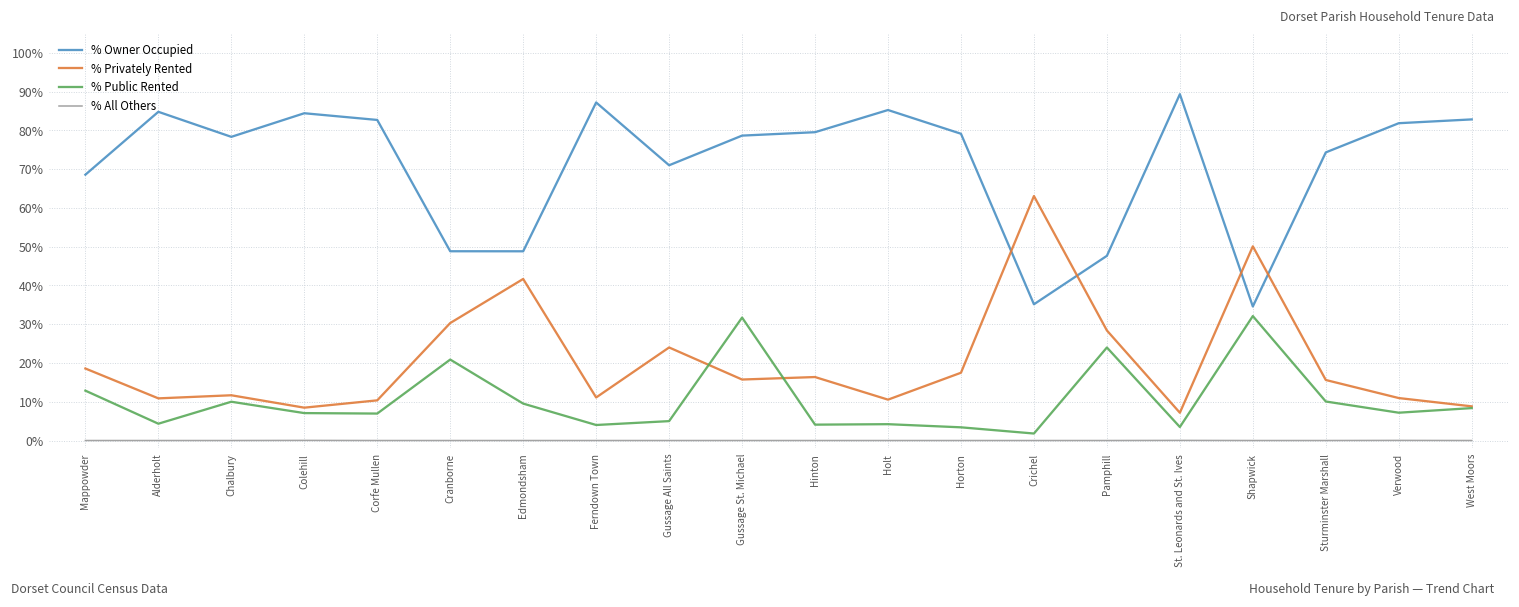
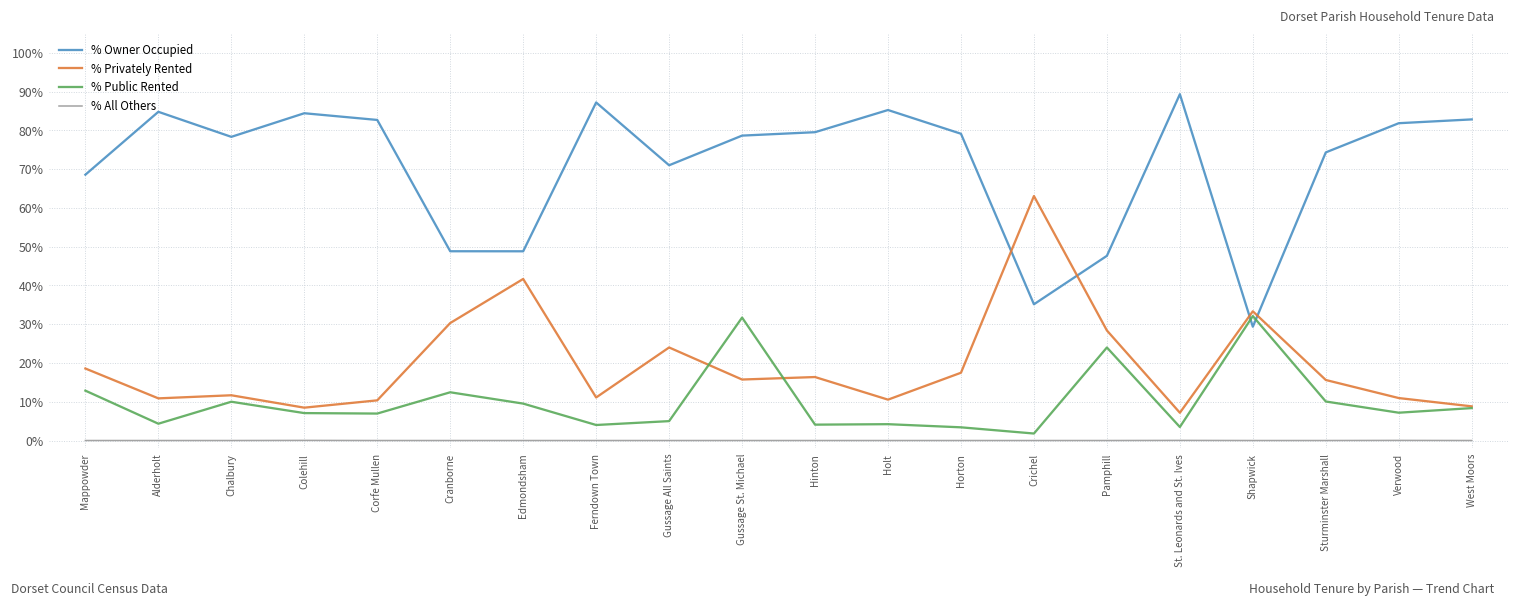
  {
    "% Owner Occupied": {
      "Mappowder": "69%",
      "Alderholt": "85%",
      "Chalbury": "78%",
      "Colehill": "84%",
      "Corfe Mullen": "83%",
      "Cranborne": "49%",
      "Edmondsham": "49%",
      "Ferndown Town": "87%",
      "Gussage All Saints": "71%",
      "Gussage St. Michael": "79%",
      "Hinton": "80%",
      "Holt": "85%",
      "Horton": "79%",
      "Crichel": "35%",
      "Pamphill": "48%",
      "St. Leonards and St. Ives": "89%",
-     "Shapwick": "35%",
+     "Shapwick": "29%",
      "Sturminster Marshall": "74%",
      "Verwood": "82%",
      "West Moors": "83%"
    },
    "% Privately Rented": {
      "Mappowder": "19%",
      "Alderholt": "11%",
      "Chalbury": "12%",
      "Colehill": "8%",
      "Corfe Mullen": "10%",
      "Cranborne": "30%",
      "Edmondsham": "42%",
      "Ferndown Town": "11%",
      "Gussage All Saints": "24%",
      "Gussage St. Michael": "16%",
      "Hinton": "16%",
      "Holt": "11%",
      "Horton": "17%",
      "Crichel": "63%",
      "Pamphill": "28%",
      "St. Leonards and St. Ives": "7%",
-     "Shapwick": "50%",
+     "Shapwick": "33%",
      "Sturminster Marshall": "16%",
      "Verwood": "11%"
    },
    "% Public Rented": {
      "Mappowder": "13%",
      "Alderholt": "4%",
      "Chalbury": "10%",
      "Colehill": "7%",
      "Corfe Mullen": "7%",
-     "Cranborne": "21%",
+     "Cranborne": "12%",
      "Edmondsham": "10%",
      "Ferndown Town": "4%",
      "Gussage All Saints": "5%",
      "Gussage St. Michael": "32%",
      "Hinton": "4%",
      "Holt": "4%",
      "Horton": "3%",
      "Crichel": "2%",
      "Pamphill": "24%",
      "St. Leonards and St. Ives": "3%",
      "Shapwick": "32%",
      "Sturminster Marshall": "10%",
      "Verwood": "7%"
    },
    "% All Others": {
      "Mappowder": "0%",
      "Alderholt": "0%",
      "Chalbury": "0%",
      "Colehill": "0%",
      "Corfe Mullen": "0%",
      "Cranborne": "0%",
      "Edmondsham": "0%",
      "Ferndown Town": "0%",
      "Gussage All Saints": "0%",
      "Gussage St. Michael": "0%",
      "Hinton": "0%",
      "Holt": "0%",
      "Horton": "0%",
      "Crichel": "0%",
      "Pamphill": "0%",
      "St. Leonards and St. Ives": "0%",
      "Shapwick": "0%",
      "Sturminster Marshall": "0%",
      "Verwood": "0%",
      "West Moors": "0%"
    }
  }
